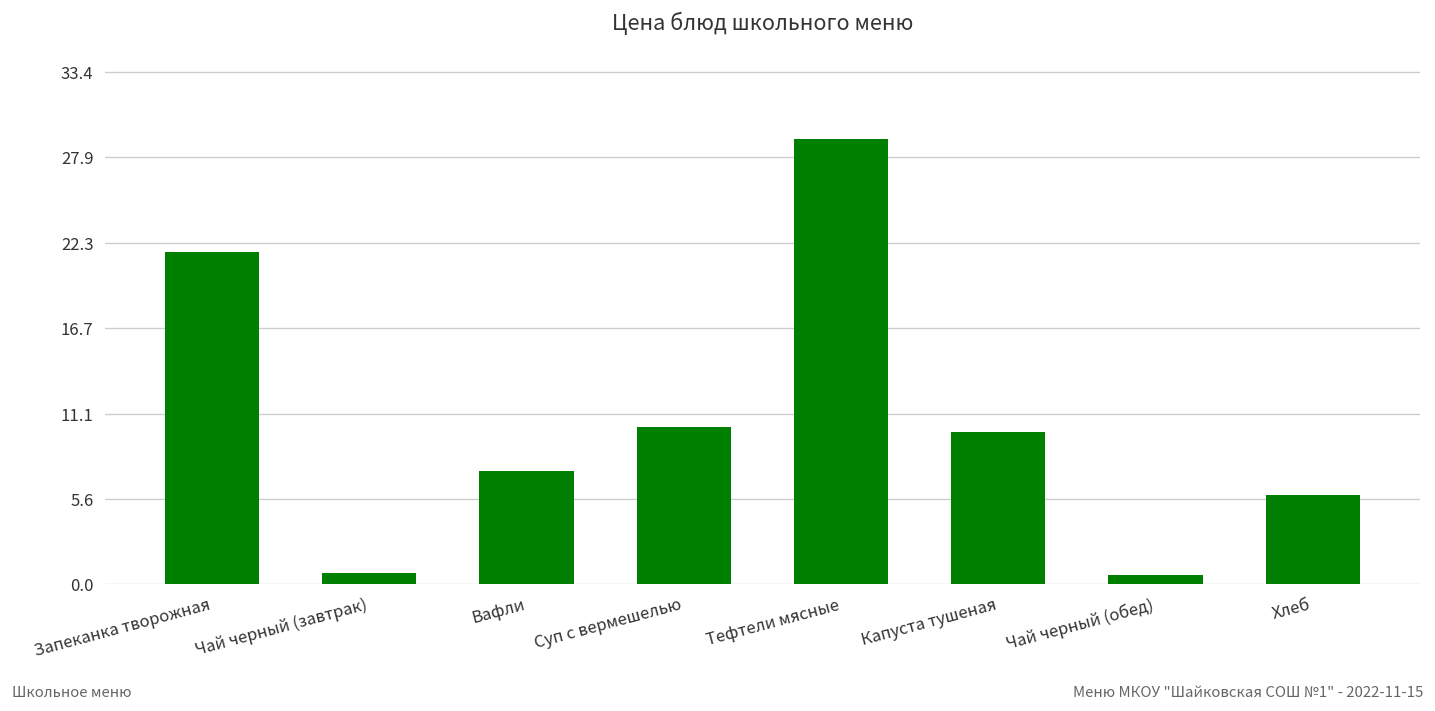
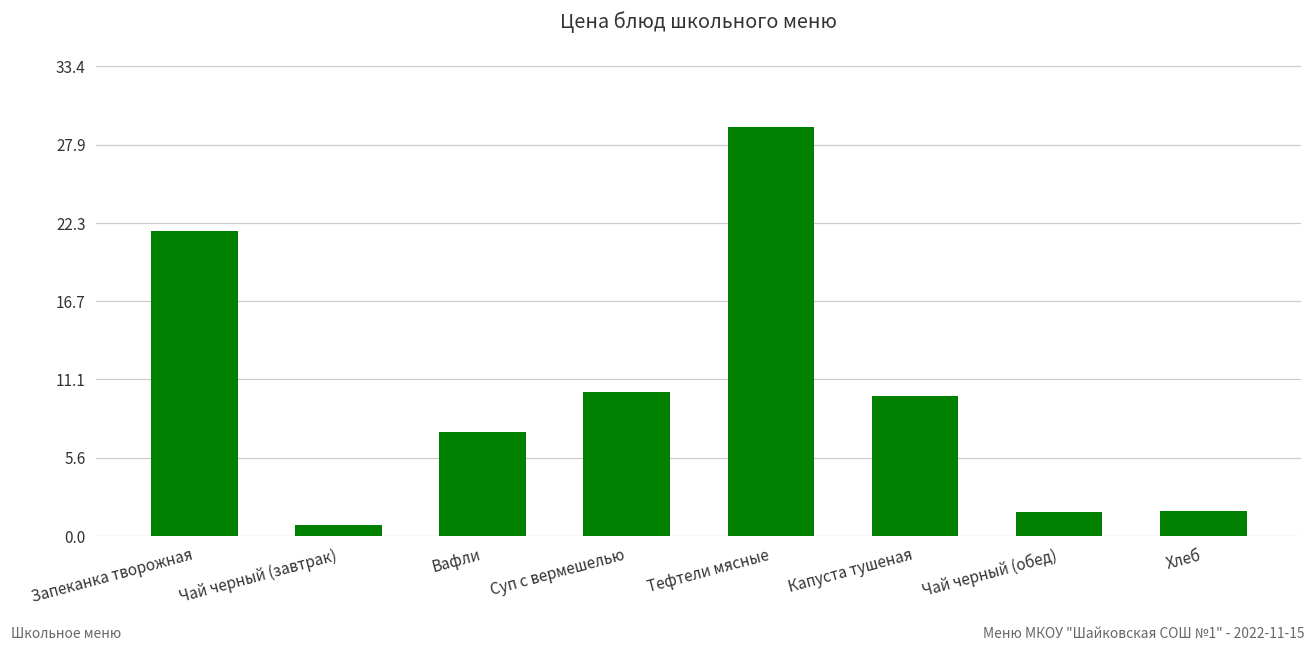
  {
    "Запеканка творожная": 21.7,
    "Чай черный (завтрак)": 0.8,
    "Вафли": 7.4,
    "Суп с вермешелью": 10.3,
    "Тефтели мясные": 29.1,
    "Капуста тушеная": 9.9,
-   "Чай черный (обед)": 0.6,
-   "Хлеб": 5.8
+   "Чай черный (обед)": 1.7,
+   "Хлеб": 1.7
  }
